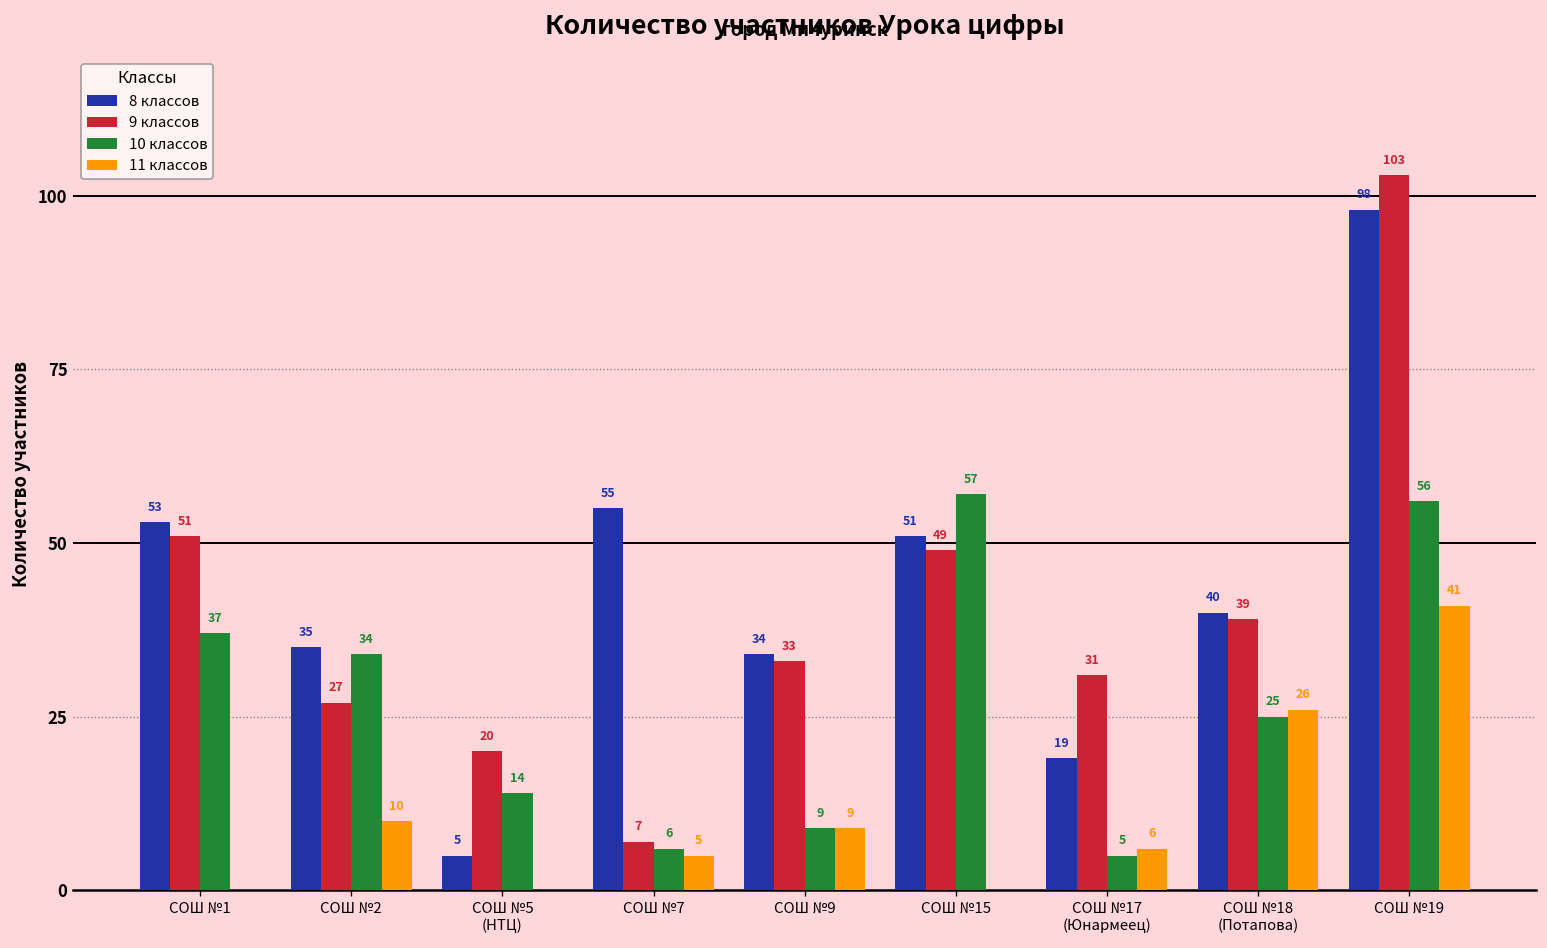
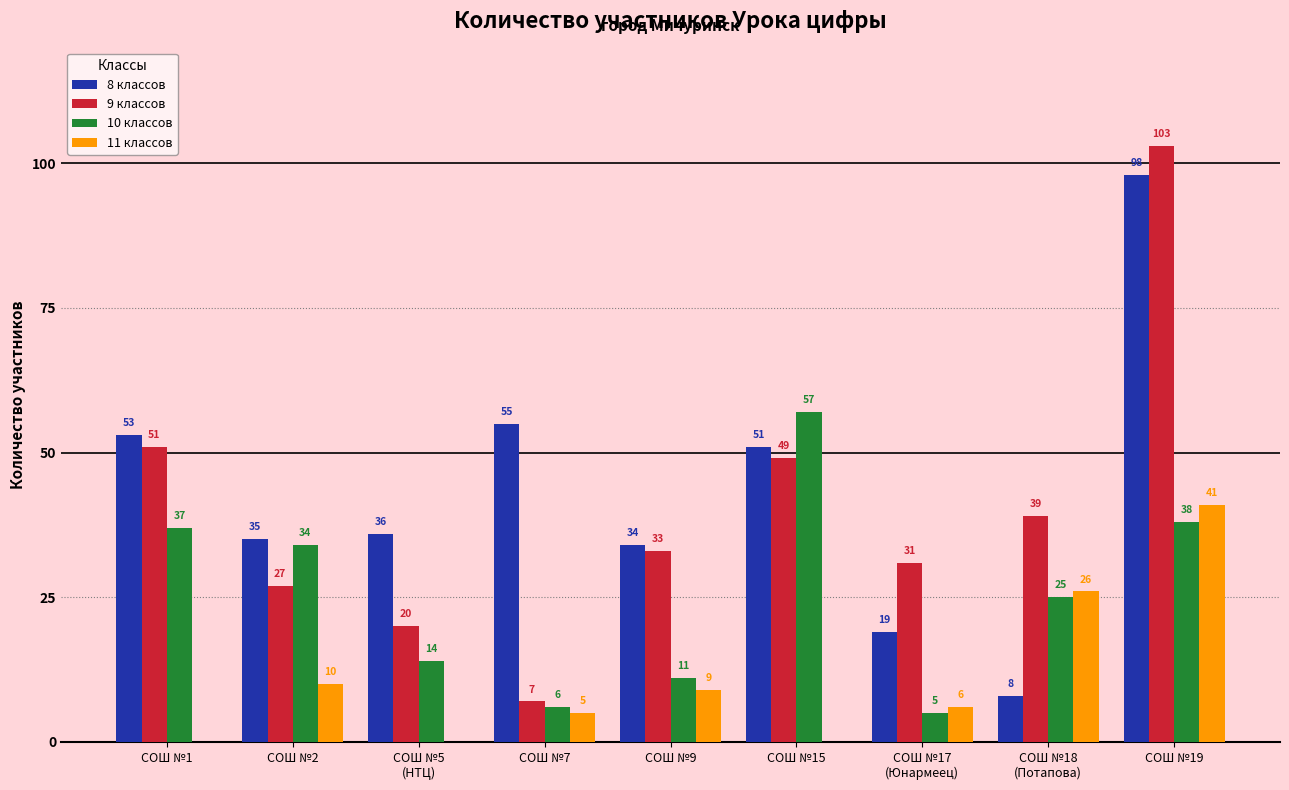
  {
    "8 классов": {
      "СОШ №1": 53,
      "СОШ №2": 35,
-     "СОШ №5 (НТЦ)": 5,
+     "СОШ №5 (НТЦ)": 36,
      "СОШ №7": 55,
      "СОШ №9": 34,
      "СОШ №15": 51,
      "СОШ №17 (Юнармеец)": 19,
-     "СОШ №18 (Потапова)": 40,
+     "СОШ №18 (Потапова)": 8,
      "СОШ №19": 98
    },
    "9 классов": {
      "СОШ №1": 51,
      "СОШ №2": 27,
      "СОШ №5 (НТЦ)": 20,
      "СОШ №7": 7,
      "СОШ №9": 33,
      "СОШ №15": 49,
      "СОШ №17 (Юнармеец)": 31,
      "СОШ №18 (Потапова)": 39,
      "СОШ №19": 103
    },
    "10 классов": {
      "СОШ №1": 37,
      "СОШ №2": 34,
      "СОШ №5 (НТЦ)": 14,
      "СОШ №7": 6,
-     "СОШ №9": 9,
+     "СОШ №9": 11,
      "СОШ №15": 57,
      "СОШ №17 (Юнармеец)": 5,
      "СОШ №18 (Потапова)": 25,
-     "СОШ №19": 56
+     "СОШ №19": 38
    },
    "11 классов": {
      "СОШ №2": 10,
      "СОШ №7": 5,
      "СОШ №9": 9,
      "СОШ №17 (Юнармеец)": 6,
      "СОШ №18 (Потапова)": 26,
      "СОШ №19": 41
    }
  }
